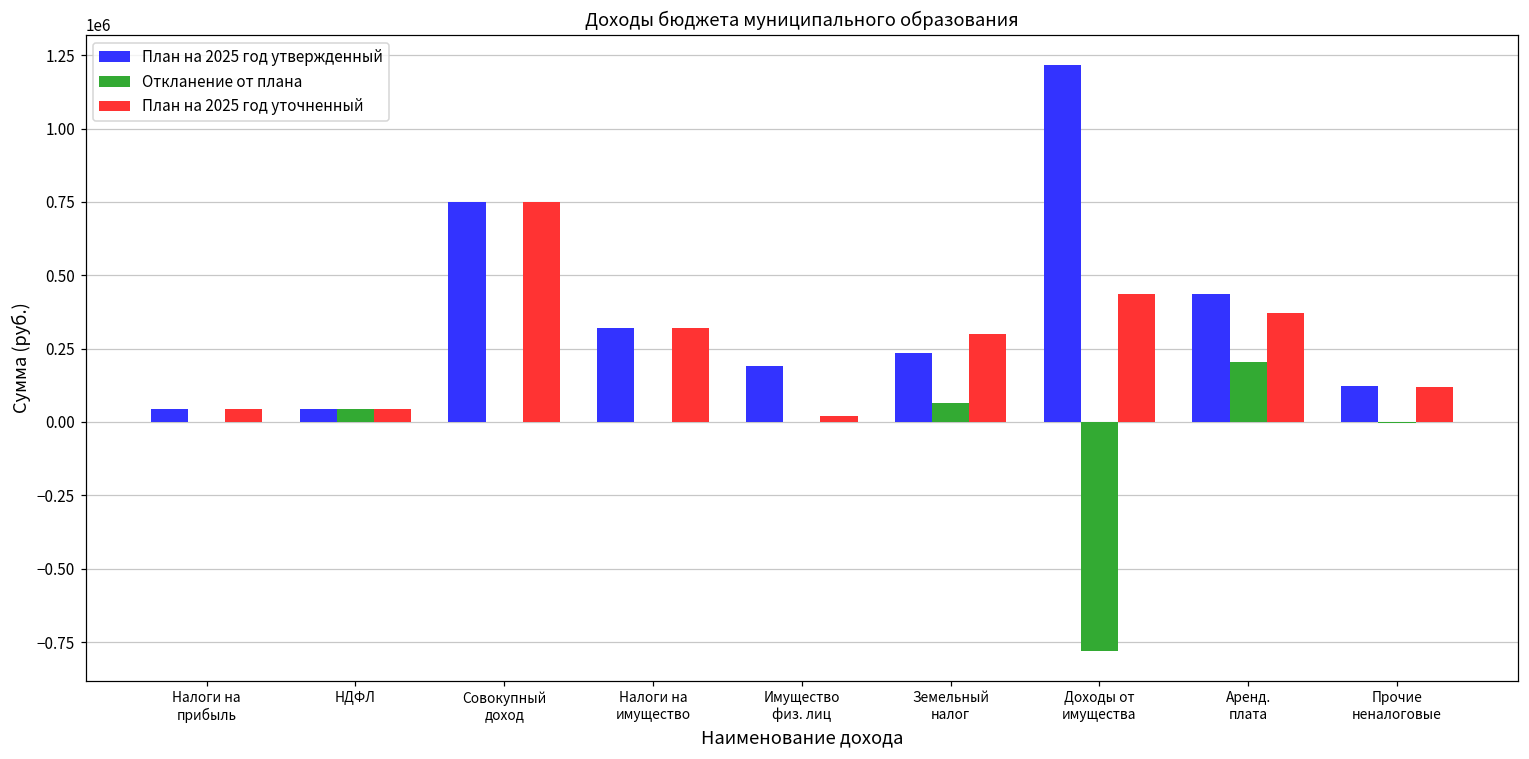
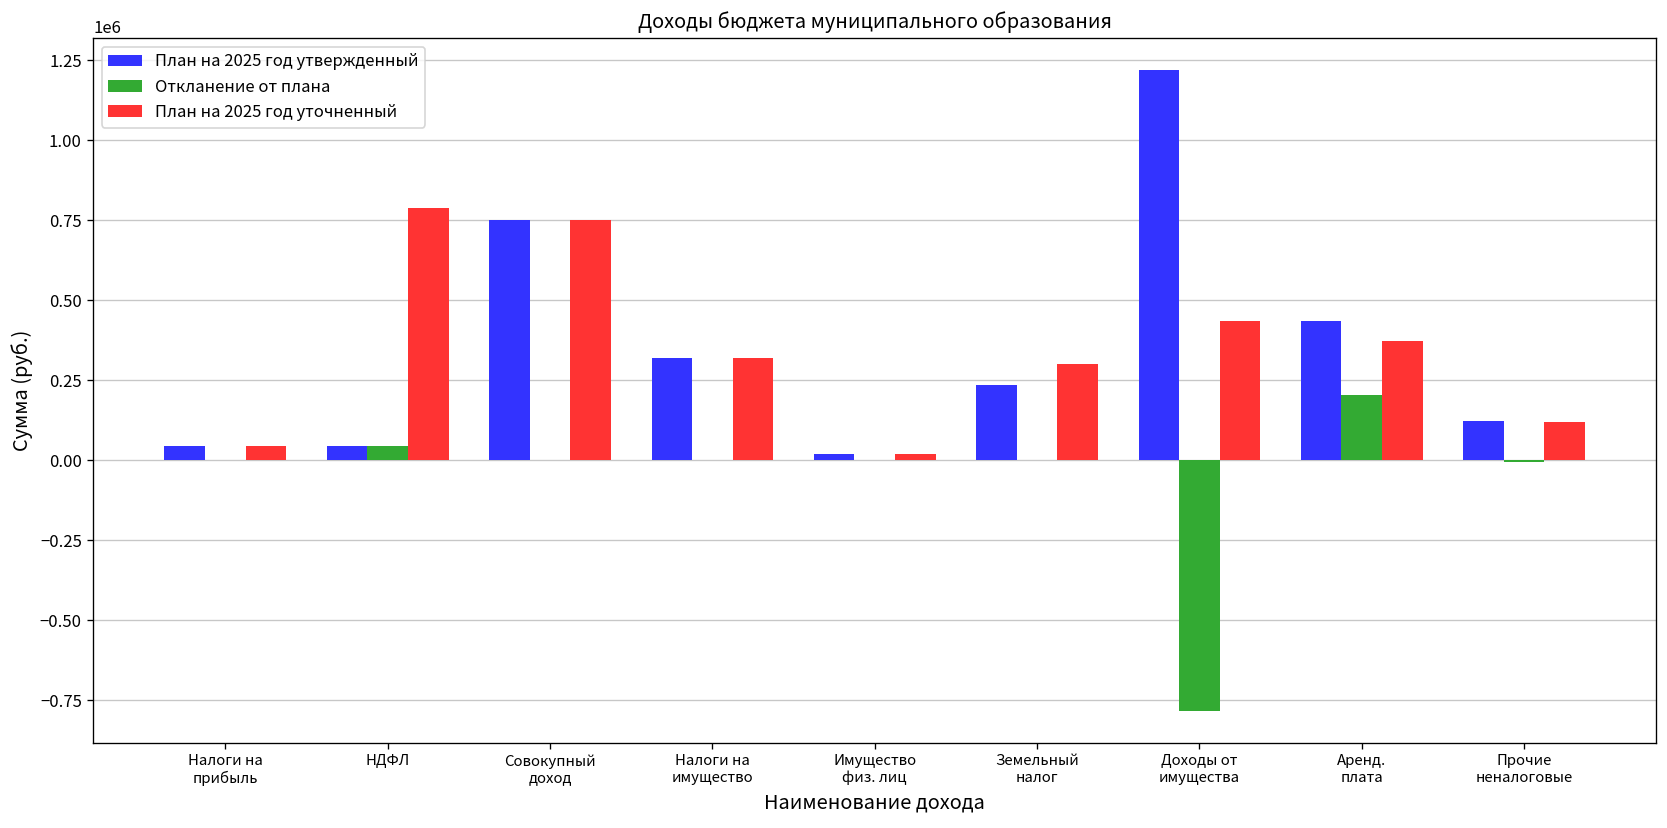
  {
    "План на 2025 год утвержденный": {
      "Налоги на прибыль": 50000,
      "НДФЛ": 50000,
      "Совокупный доход": 750000,
      "Налоги на имущество": 320000,
-     "Имущество физ. лиц": 190000,
+     "Имущество физ. лиц": 20000,
      "Земельный налог": 240000,
      "Доходы от имущества": 1220000,
      "Аренд. плата": 440000,
      "Прочие неналоговые": 120000
    },
    "Откланение от плана": {
      "Налоги на прибыль": 0,
      "НДФЛ": 40000,
      "Совокупный доход": 0,
      "Налоги на имущество": 0,
      "Имущество физ. лиц": 0,
-     "Земельный налог": 60000,
+     "Земельный налог": 0,
      "Доходы от имущества": -780000,
      "Аренд. плата": 200000
    },
    "План на 2025 год уточненный": {
      "Налоги на прибыль": 50000,
-     "НДФЛ": 50000,
+     "НДФЛ": 790000,
      "Совокупный доход": 750000,
      "Налоги на имущество": 320000,
      "Имущество физ. лиц": 20000,
      "Земельный налог": 300000,
      "Доходы от имущества": 440000,
      "Аренд. плата": 370000,
      "Прочие неналоговые": 120000
    }
  }
